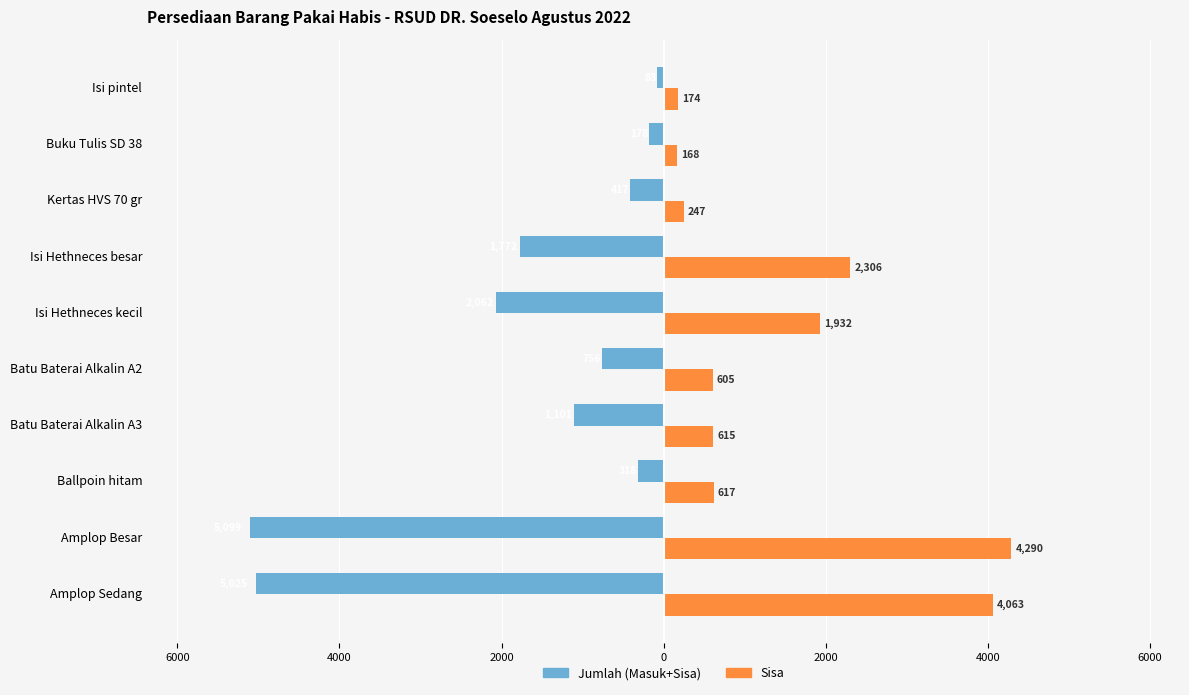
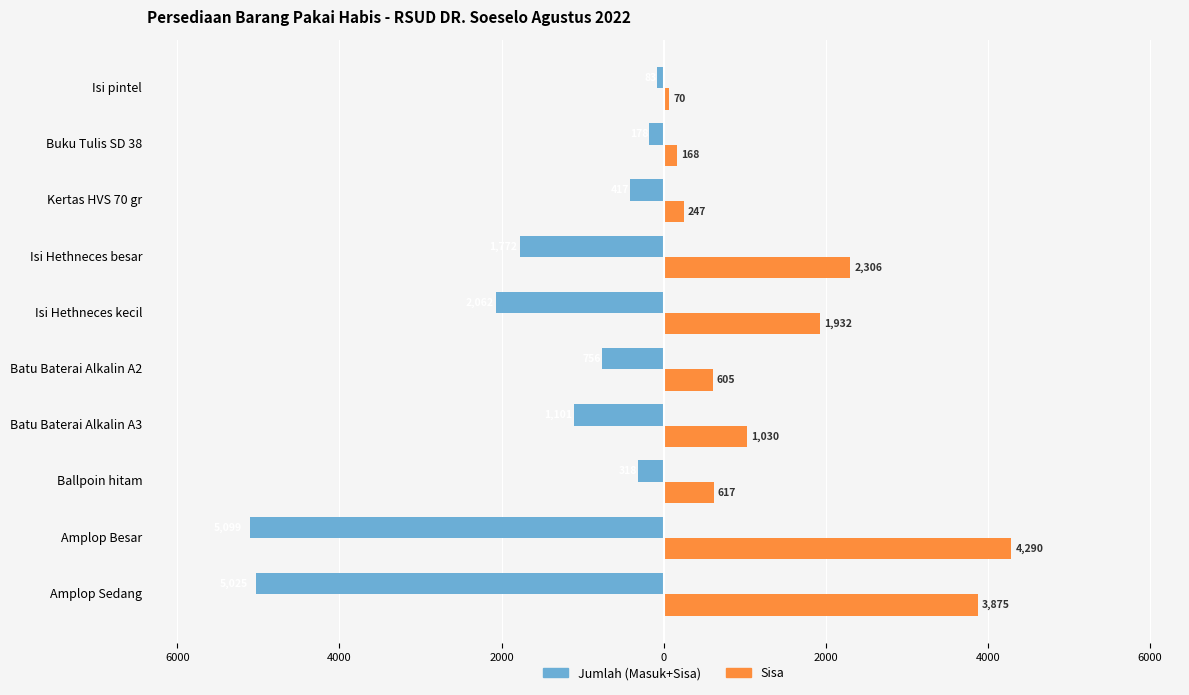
  {
    "Sisa": {
-     "Isi pintel": "174",
+     "Isi pintel": "70",
      "Buku Tulis SD 38": "168",
      "Kertas HVS 70 gr": "247",
      "Isi Hethneces besar": "2,306",
      "Isi Hethneces kecil": "1,932",
      "Batu Baterai Alkalin A2": "605",
-     "Batu Baterai Alkalin A3": "615",
+     "Batu Baterai Alkalin A3": "1,030",
      "Ballpoin hitam": "617",
      "Amplop Besar": "4,290",
-     "Amplop Sedang": "4,063"
+     "Amplop Sedang": "3,875"
    }
  }
